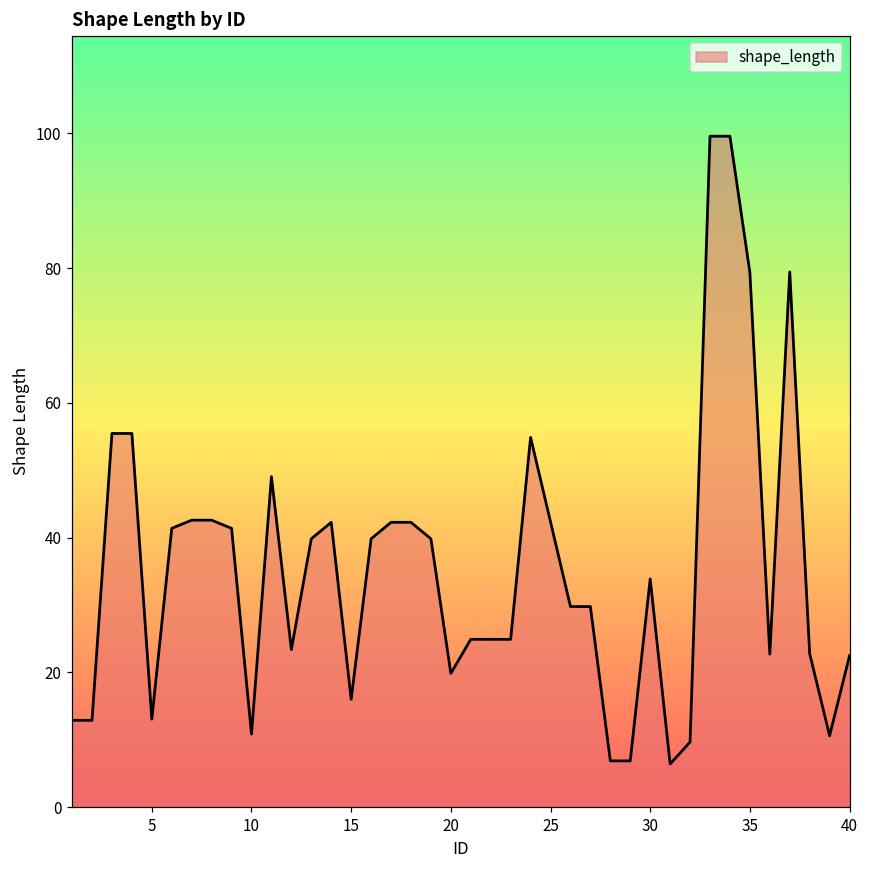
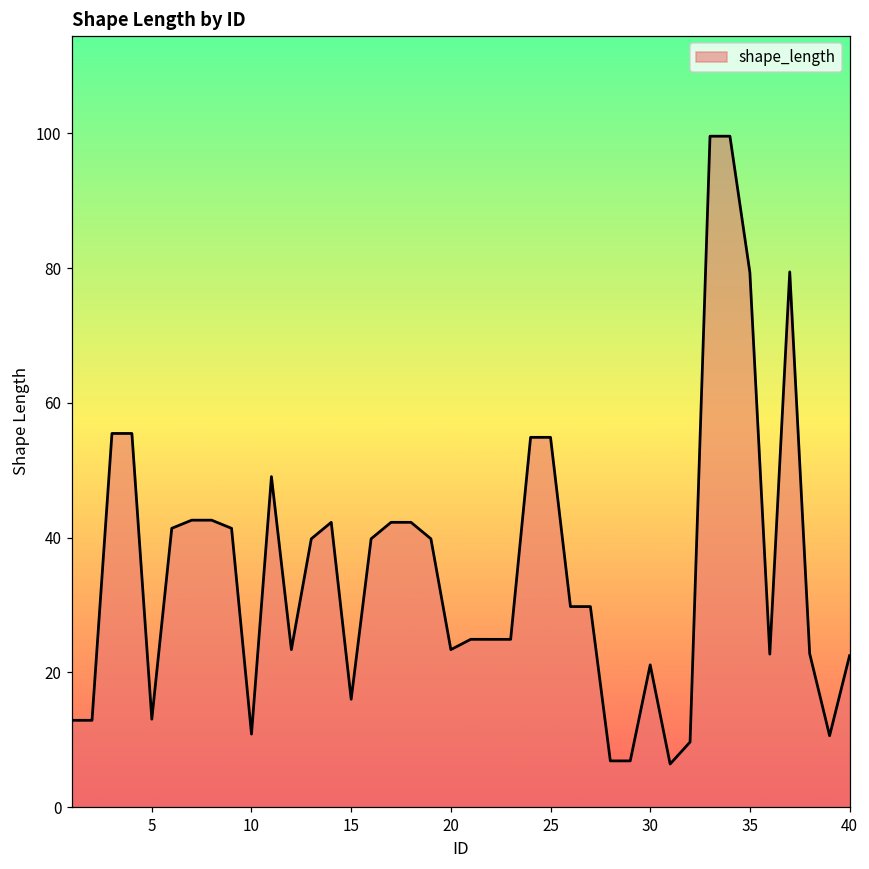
  {
    "5": 13,
    "10": 11,
    "15": 16,
-   "20": 20,
-   "25": 42,
-   "30": 34,
+   "20": 23,
+   "25": 55,
+   "30": 21,
    "35": 79,
    "40": 22
  }
